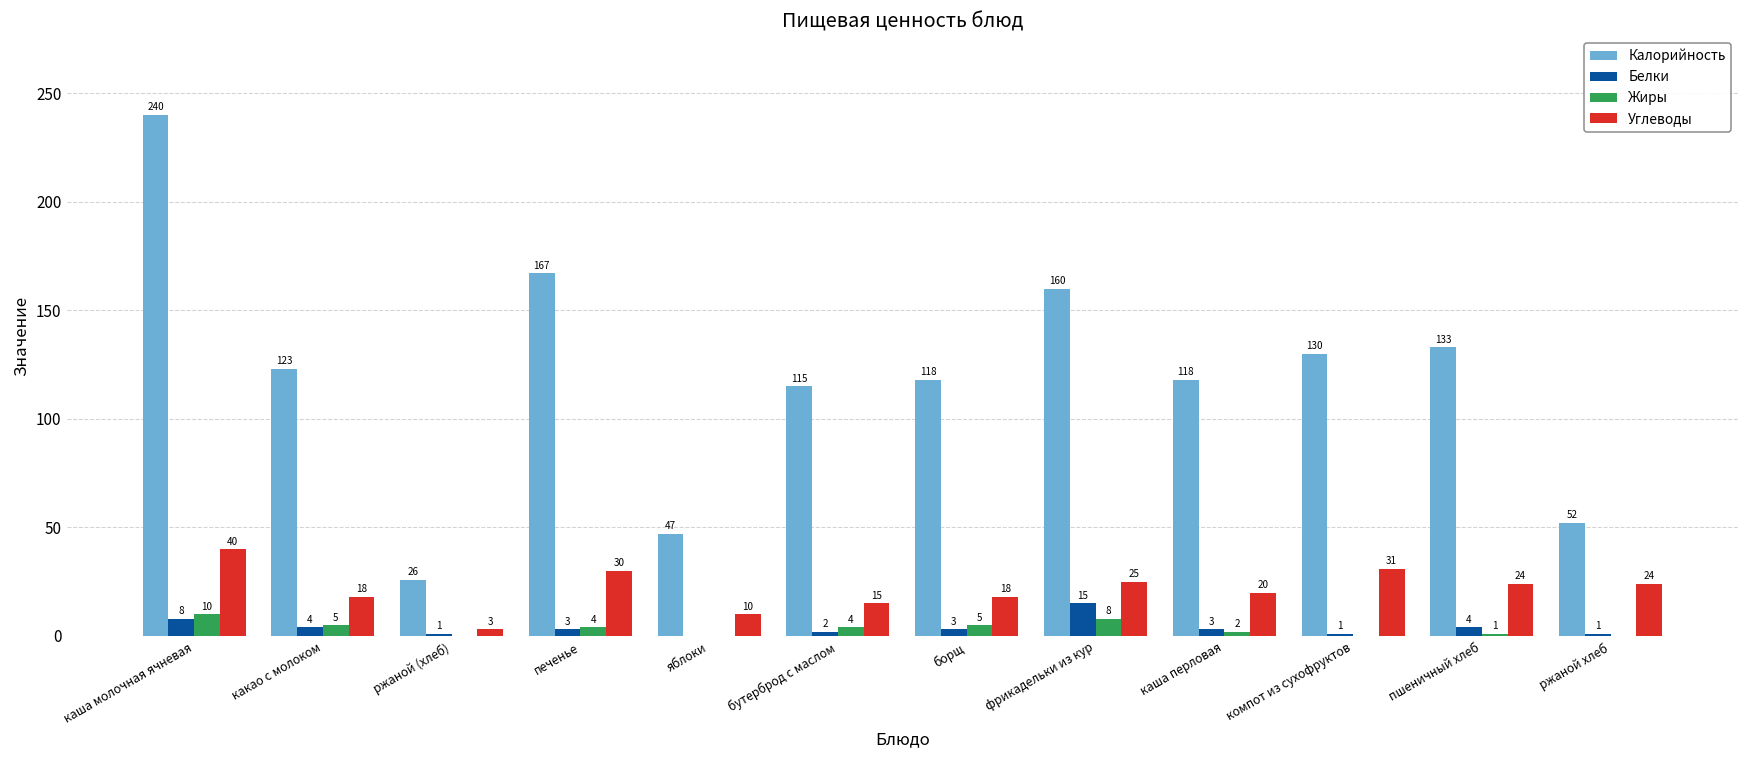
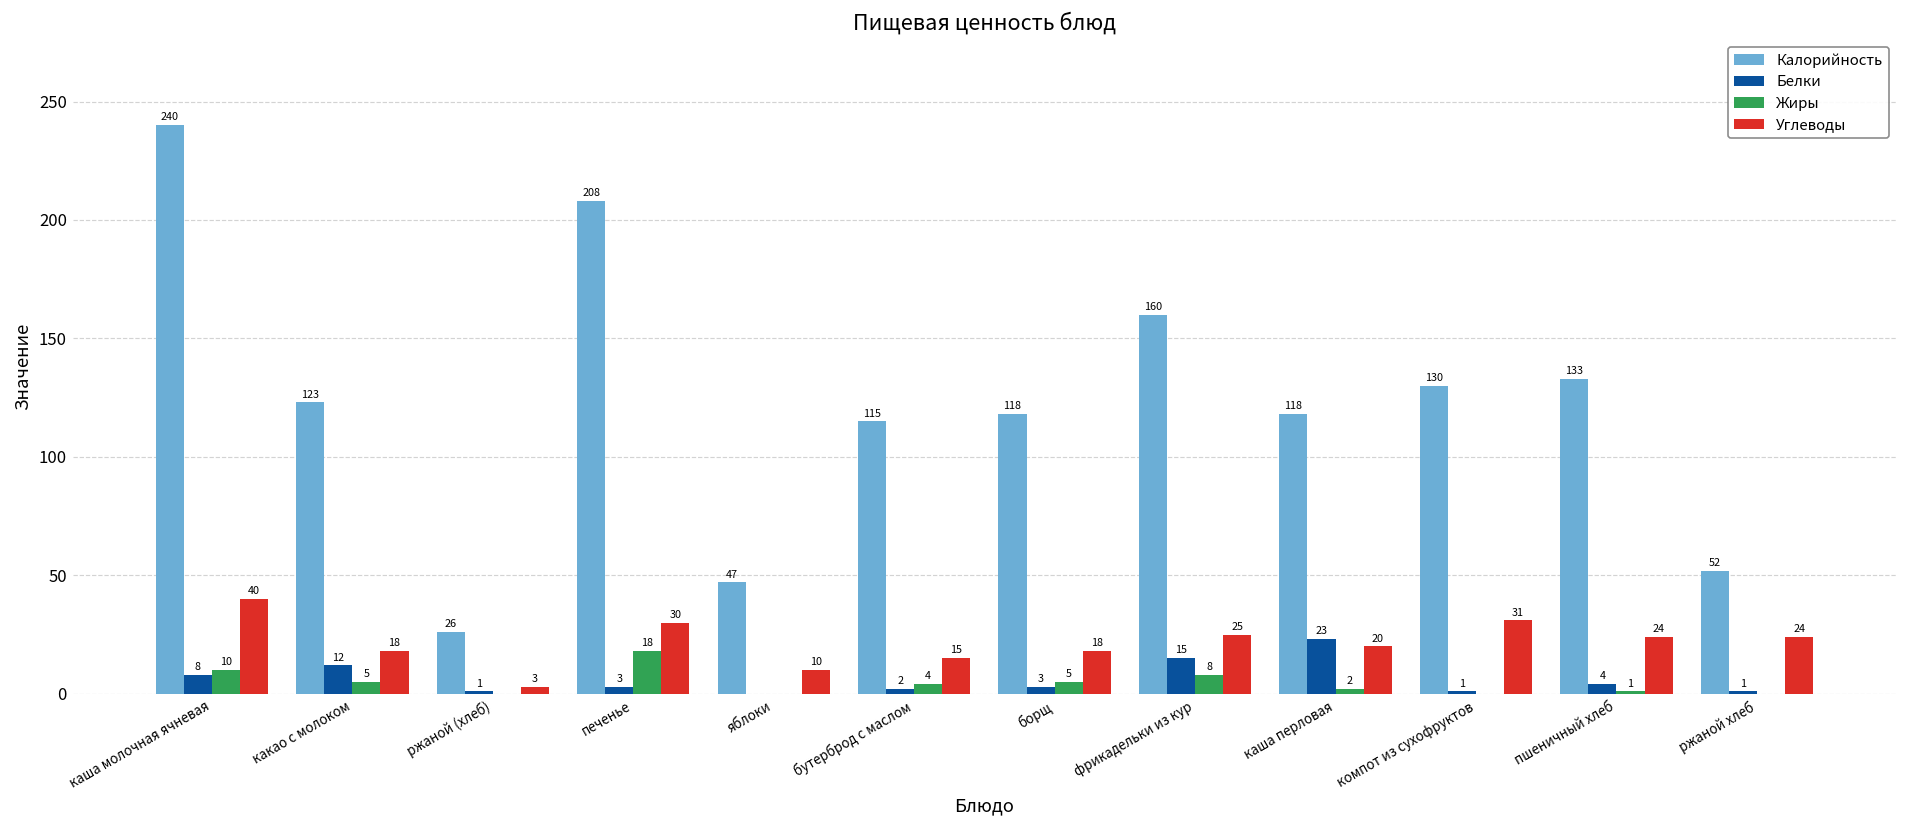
  {
    "Калорийность": {
      "каша молочная ячневая": 240,
      "какао с молоком": 123,
      "ржаной (хлеб)": 26,
-     "печенье": 167,
+     "печенье": 208,
      "яблоки": 47,
      "бутерброд с маслом": 115,
      "борщ": 118,
      "фрикадельки из кур": 160,
      "каша перловая": 118,
      "компот из сухофруктов": 130,
      "пшеничный хлеб": 133,
      "ржаной хлеб": 52
    },
    "Белки": {
      "каша молочная ячневая": 8,
-     "какао с молоком": 4,
+     "какао с молоком": 12,
      "ржаной (хлеб)": 1,
      "печенье": 3,
      "бутерброд с маслом": 2,
      "борщ": 3,
      "фрикадельки из кур": 15,
-     "каша перловая": 3,
+     "каша перловая": 23,
      "компот из сухофруктов": 1,
      "пшеничный хлеб": 4,
      "ржаной хлеб": 1
    },
    "Жиры": {
      "каша молочная ячневая": 10,
      "какао с молоком": 5,
-     "печенье": 4,
+     "печенье": 18,
      "бутерброд с маслом": 4,
      "борщ": 5,
      "фрикадельки из кур": 8,
      "каша перловая": 2,
      "пшеничный хлеб": 1
    },
    "Углеводы": {
      "каша молочная ячневая": 40,
      "какао с молоком": 18,
      "ржаной (хлеб)": 3,
      "печенье": 30,
      "яблоки": 10,
      "бутерброд с маслом": 15,
      "борщ": 18,
      "фрикадельки из кур": 25,
      "каша перловая": 20,
      "компот из сухофруктов": 31,
      "пшеничный хлеб": 24,
      "ржаной хлеб": 24
    }
  }
